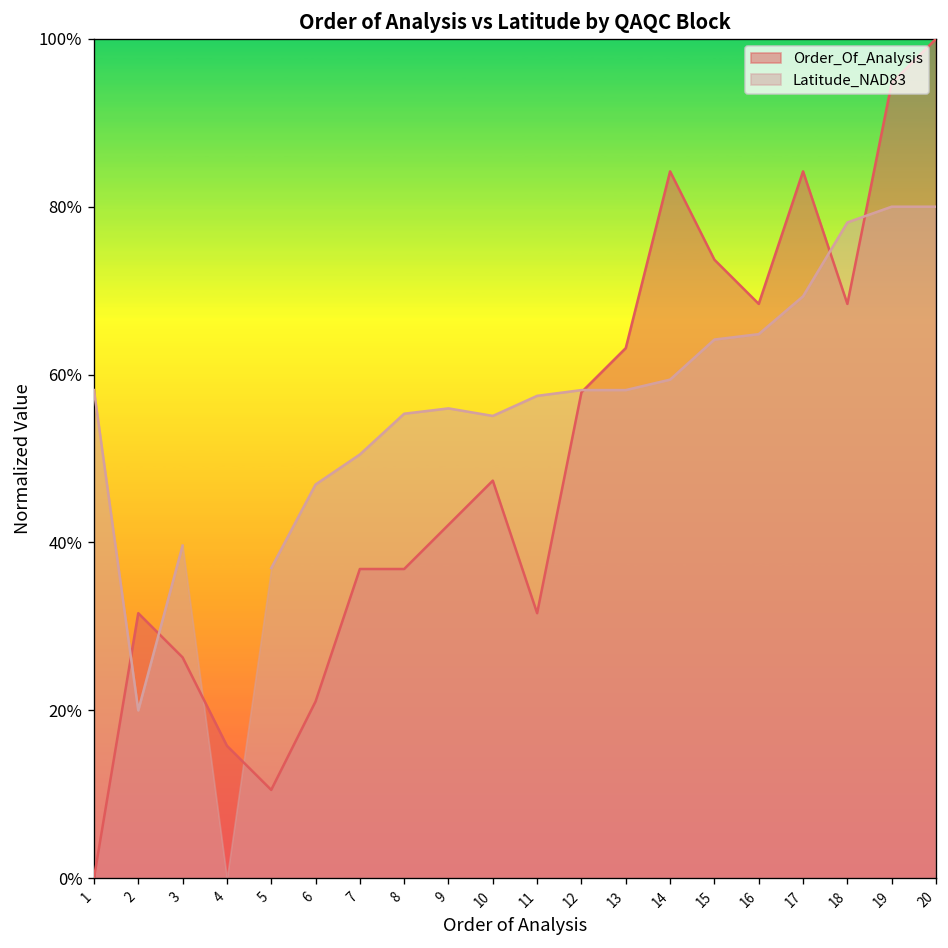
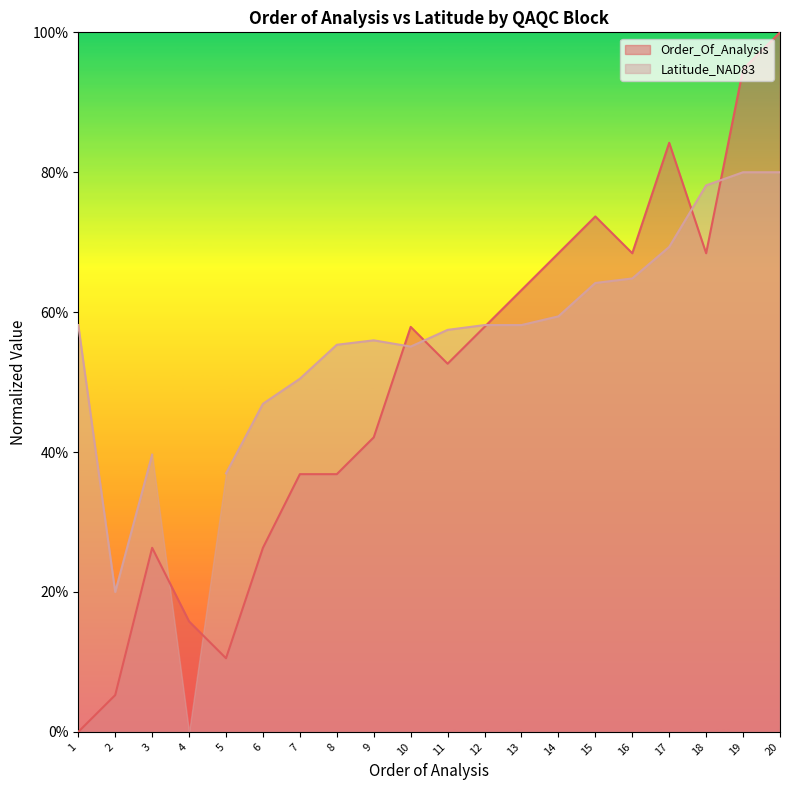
  {
    "Order_Of_Analysis": {
      "1": "0%",
-     "2": "32%",
+     "2": "5%",
      "3": "26%",
      "4": "16%",
      "5": "11%",
-     "6": "21%",
+     "6": "26%",
      "7": "37%",
      "8": "37%",
      "9": "42%",
-     "10": "47%",
-     "11": "32%",
+     "10": "58%",
+     "11": "53%",
      "13": "63%",
-     "14": "84%",
+     "14": "68%",
      "15": "74%",
      "16": "68%",
      "17": "84%",
      "18": "68%",
      "20": "100%"
    }
  }
